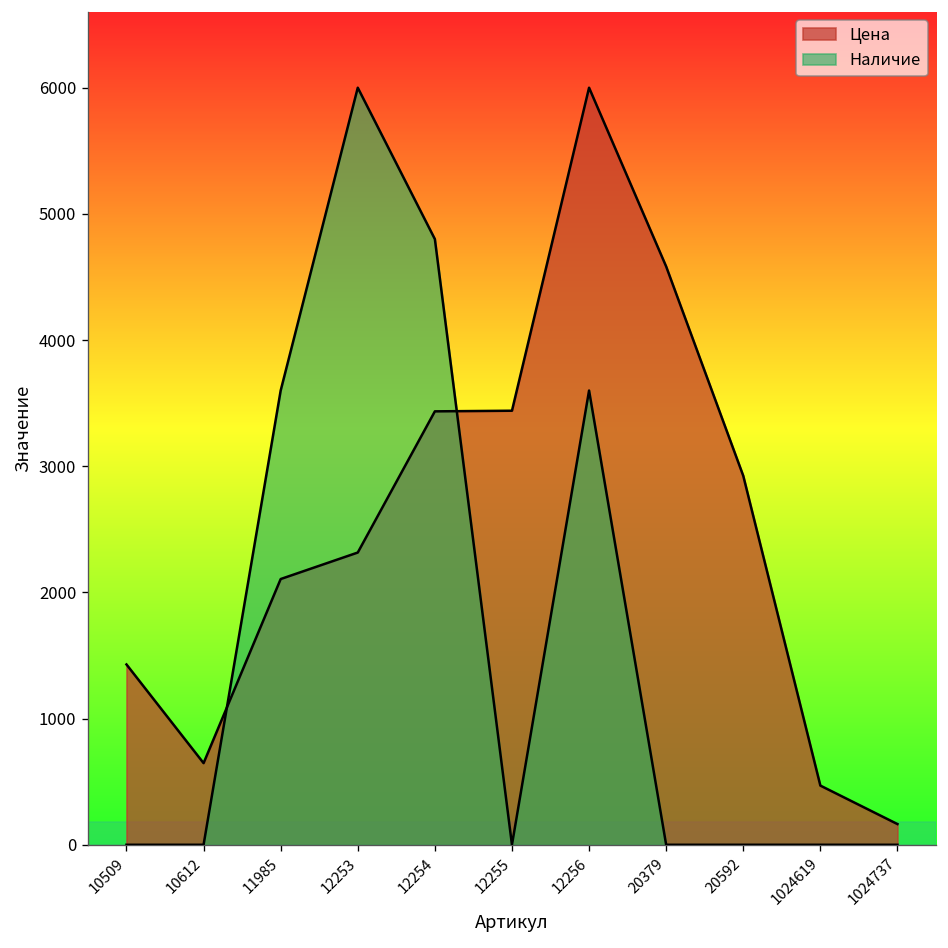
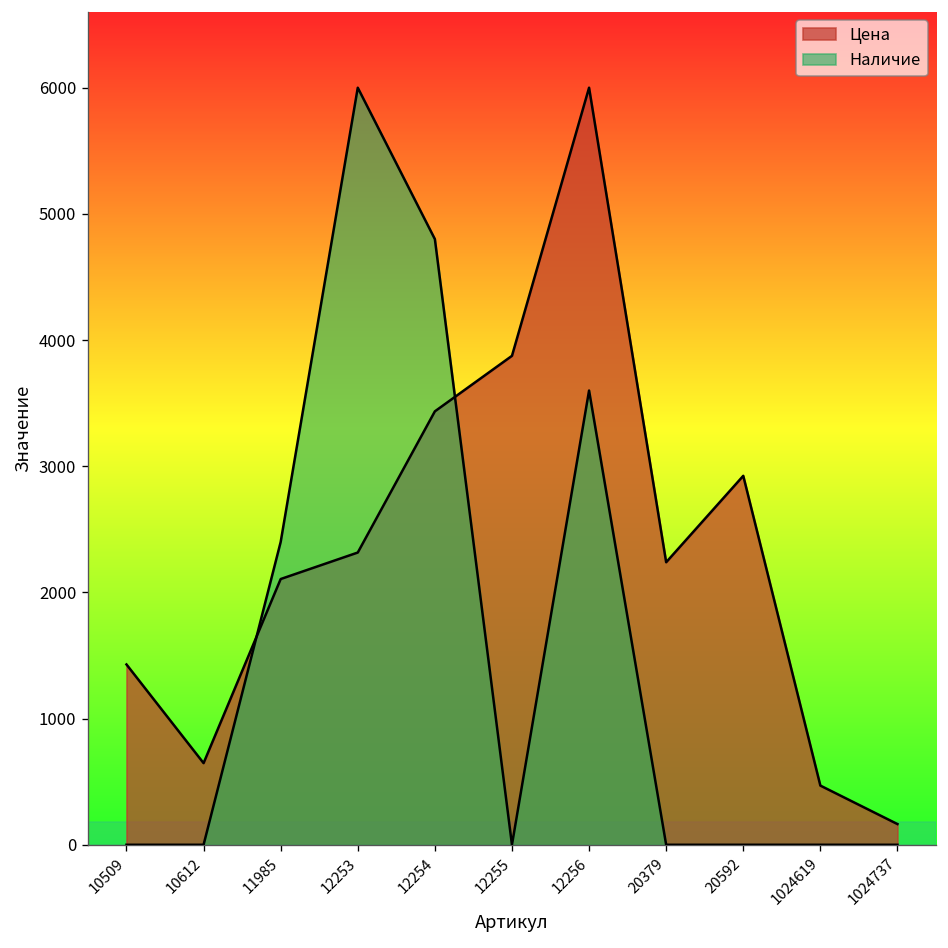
  {
    "Цена": {
      "10509": 1430,
      "10612": 650,
      "11985": 2110,
      "12253": 2320,
      "12254": 3440,
-     "12255": 3440,
+     "12255": 3880,
      "12256": 6000,
-     "20379": 4580,
+     "20379": 2240,
      "20592": 2920,
      "1024619": 470
    },
    "Наличие": {
-     "11985": 3600,
+     "11985": 2400,
      "12253": 6000,
      "12254": 4800,
      "12256": 3600
    }
  }
